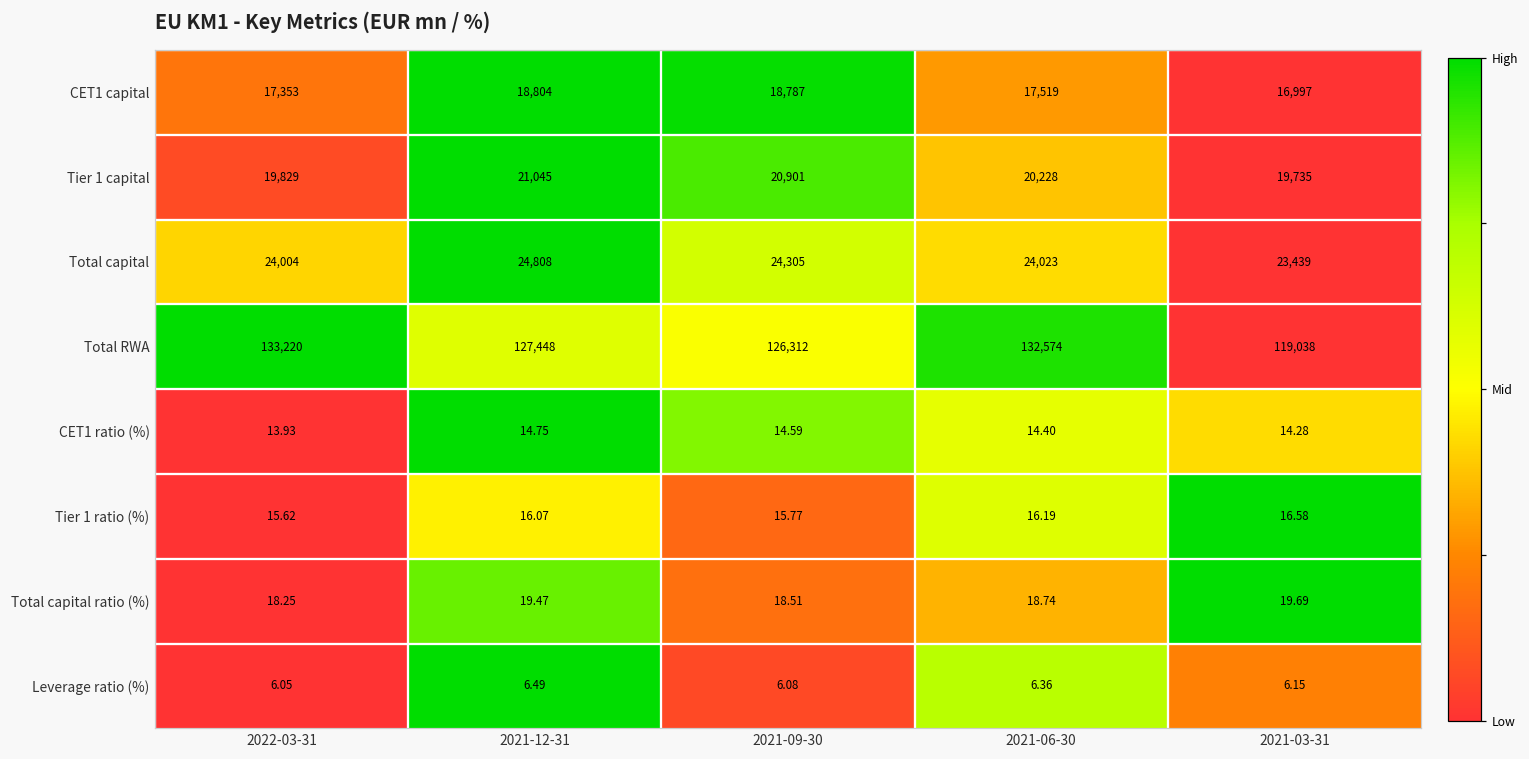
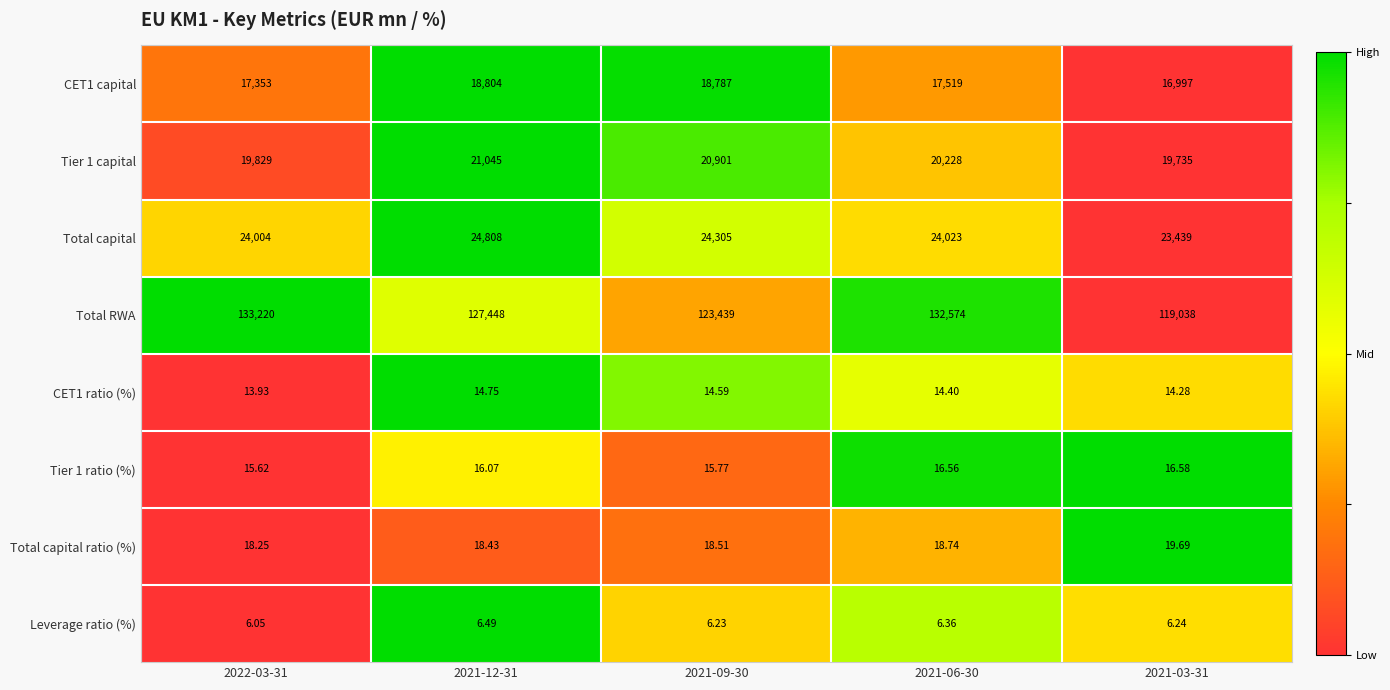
  {
    "CET1 capital": {
      "2022-03-31": "17,353",
      "2021-12-31": "18,804",
      "2021-09-30": "18,787",
      "2021-06-30": "17,519",
      "2021-03-31": "16,997"
    },
    "Tier 1 capital": {
      "2022-03-31": "19,829",
      "2021-12-31": "21,045",
      "2021-09-30": "20,901",
      "2021-06-30": "20,228",
      "2021-03-31": "19,735"
    },
    "Total capital": {
      "2022-03-31": "24,004",
      "2021-12-31": "24,808",
      "2021-09-30": "24,305",
      "2021-06-30": "24,023",
      "2021-03-31": "23,439"
    },
    "Total RWA": {
      "2022-03-31": "133,220",
      "2021-12-31": "127,448",
-     "2021-09-30": "126,312",
+     "2021-09-30": "123,439",
      "2021-06-30": "132,574",
      "2021-03-31": "119,038"
    },
    "CET1 ratio (%)": {
      "2022-03-31": "13.93",
      "2021-12-31": "14.75",
      "2021-09-30": "14.59",
      "2021-06-30": "14.40",
      "2021-03-31": "14.28"
    },
    "Tier 1 ratio (%)": {
      "2022-03-31": "15.62",
      "2021-12-31": "16.07",
      "2021-09-30": "15.77",
-     "2021-06-30": "16.19",
+     "2021-06-30": "16.56",
      "2021-03-31": "16.58"
    },
    "Total capital ratio (%)": {
      "2022-03-31": "18.25",
-     "2021-12-31": "19.47",
+     "2021-12-31": "18.43",
      "2021-09-30": "18.51",
      "2021-06-30": "18.74",
      "2021-03-31": "19.69"
    },
    "Leverage ratio (%)": {
      "2022-03-31": "6.05",
      "2021-12-31": "6.49",
-     "2021-09-30": "6.08",
+     "2021-09-30": "6.23",
      "2021-06-30": "6.36",
-     "2021-03-31": "6.15"
+     "2021-03-31": "6.24"
    }
  }
